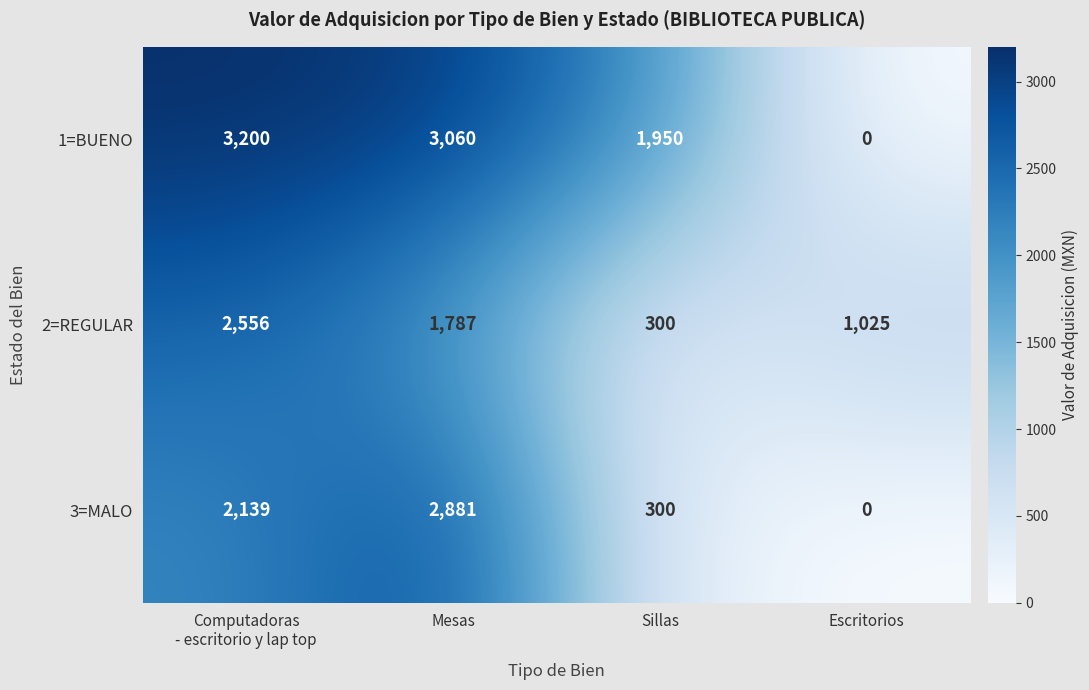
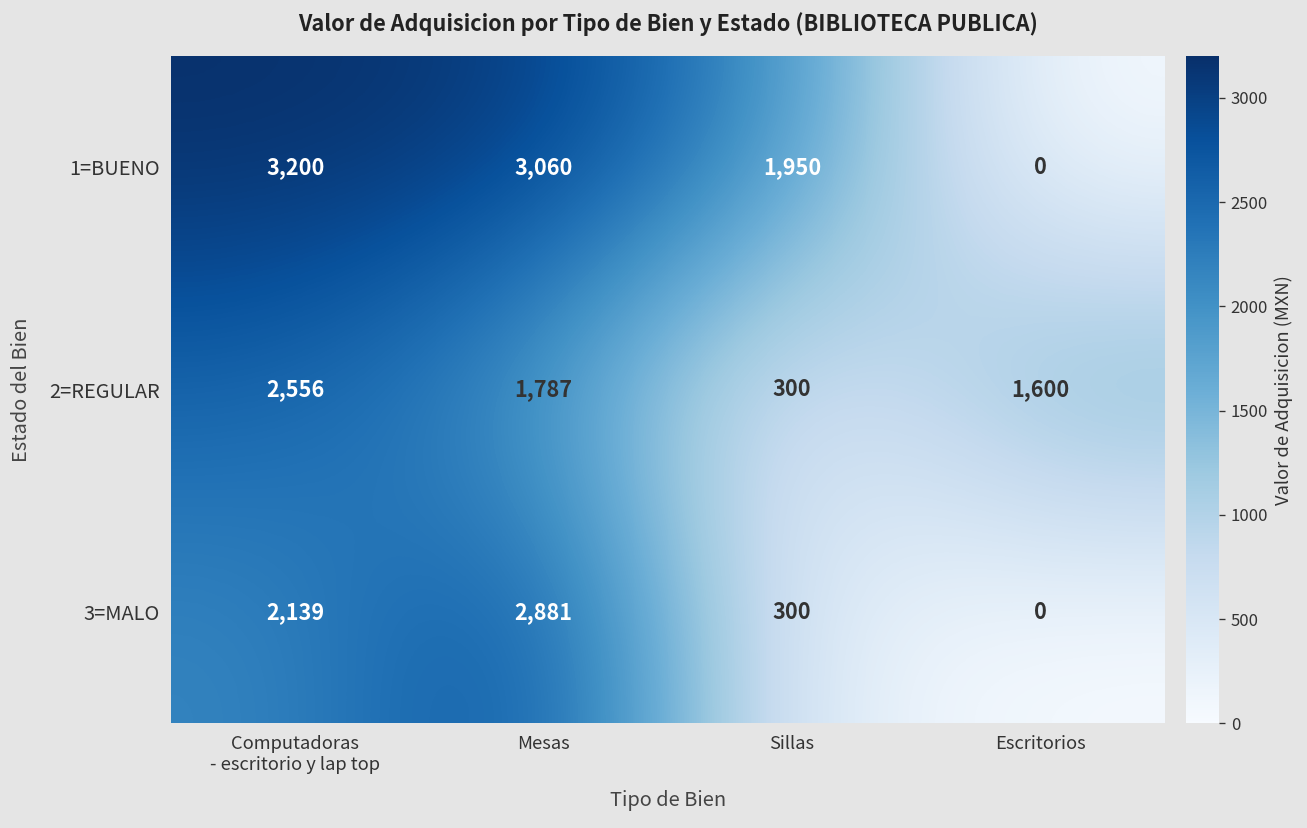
  {
    "1=BUENO": {
      "Computadoras - escritorio y lap top": "3,200",
      "Mesas": "3,060",
      "Sillas": "1,950",
      "Escritorios": "0"
    },
    "2=REGULAR": {
      "Computadoras - escritorio y lap top": "2,556",
      "Mesas": "1,787",
      "Sillas": "300",
-     "Escritorios": "1,025"
+     "Escritorios": "1,600"
    },
    "3=MALO": {
      "Computadoras - escritorio y lap top": "2,139",
      "Mesas": "2,881",
      "Sillas": "300",
      "Escritorios": "0"
    }
  }
